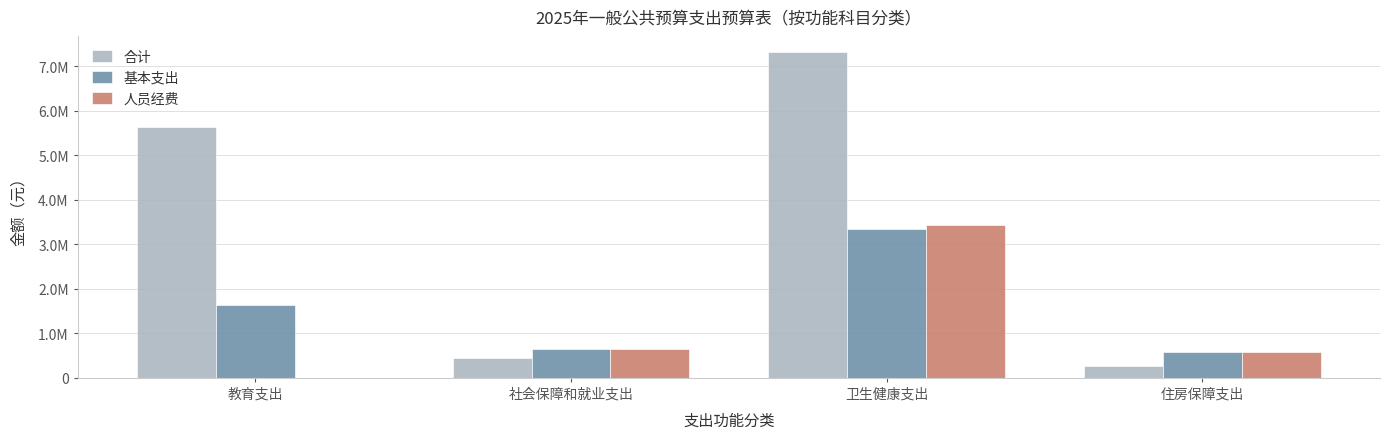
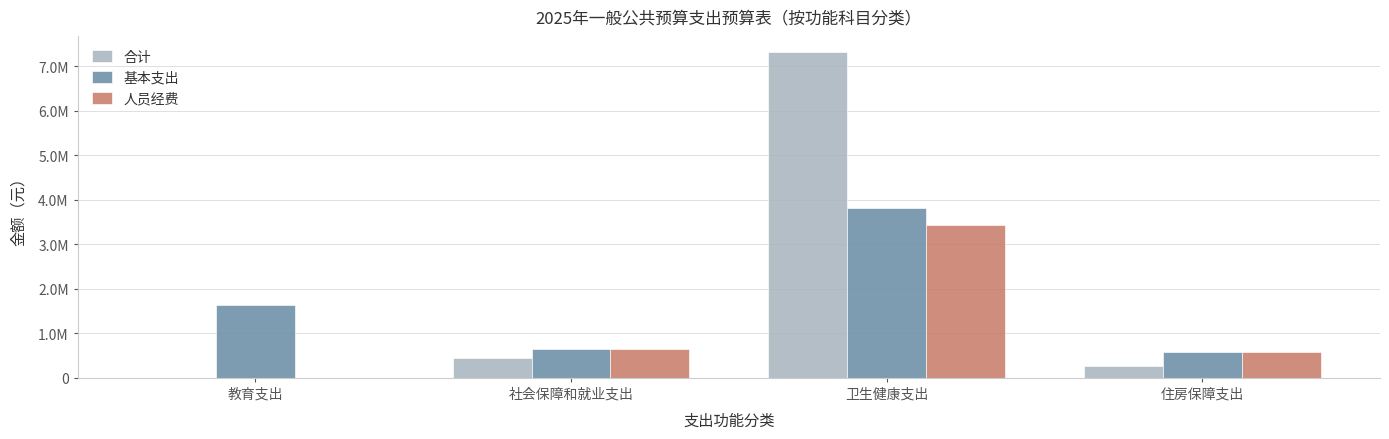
  {
    "合计": {
-     "教育支出": 5600000,
+     "教育支出": 0,
      "社会保障和就业支出": 500000,
      "卫生健康支出": 7300000,
      "住房保障支出": 300000
    },
    "基本支出": {
      "教育支出": 1600000,
      "社会保障和就业支出": 600000,
-     "卫生健康支出": 3300000,
+     "卫生健康支出": 3800000,
      "住房保障支出": 600000
    },
    "人员经费": {
      "教育支出": 0,
      "社会保障和就业支出": 600000,
      "卫生健康支出": 3400000,
      "住房保障支出": 600000
    }
  }
